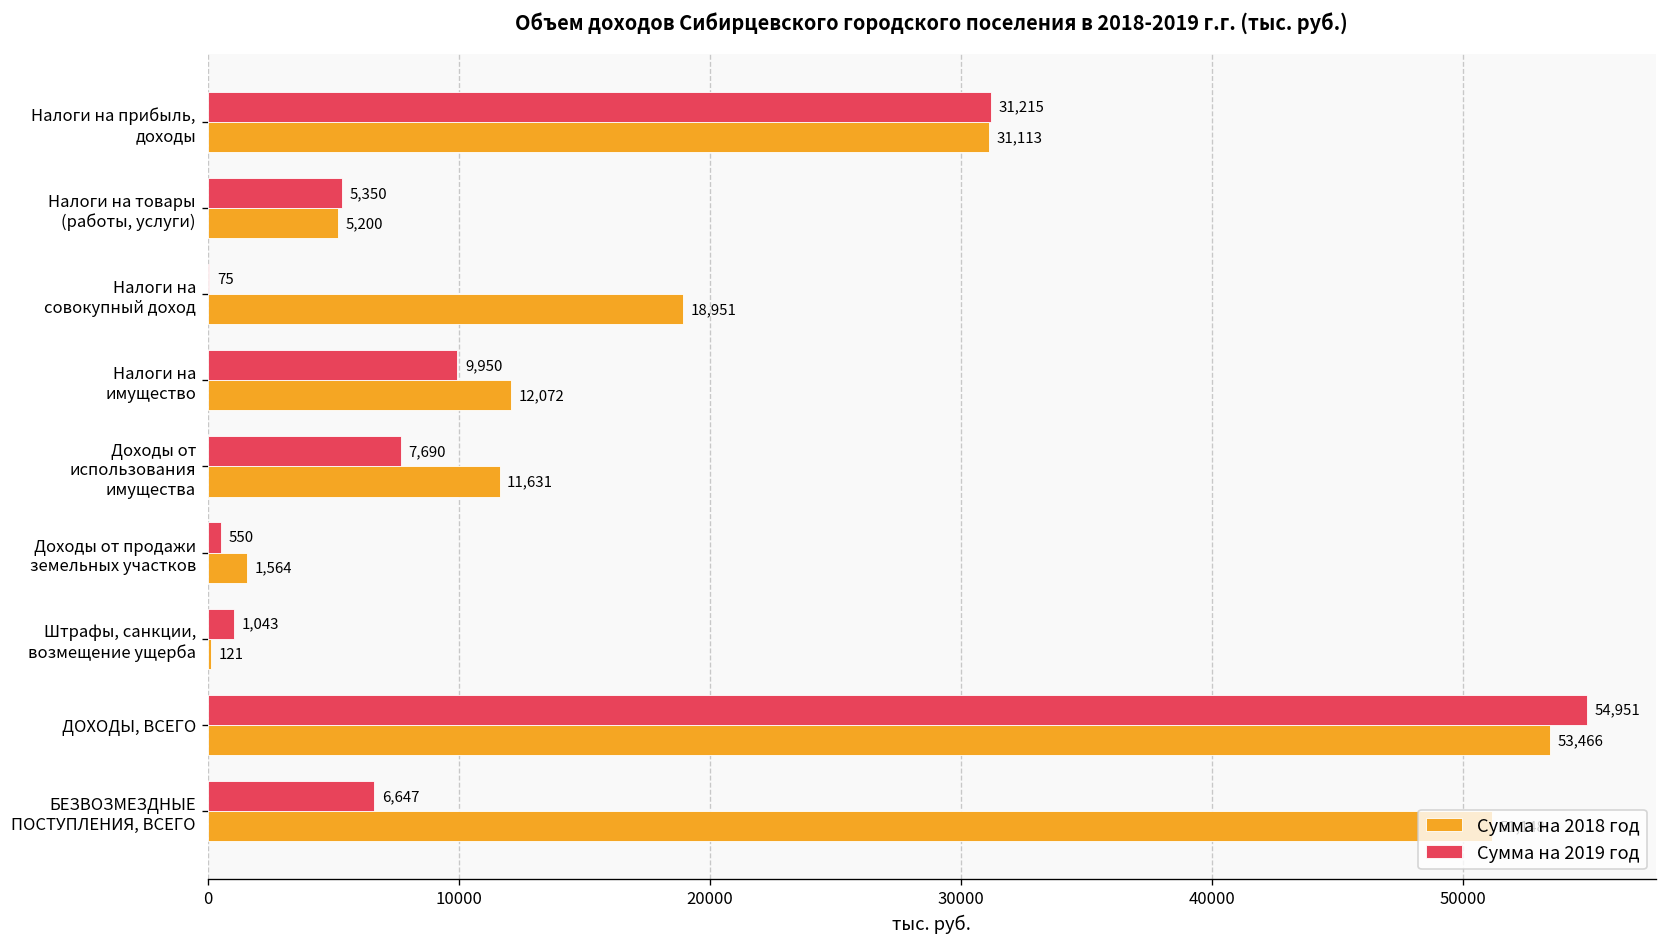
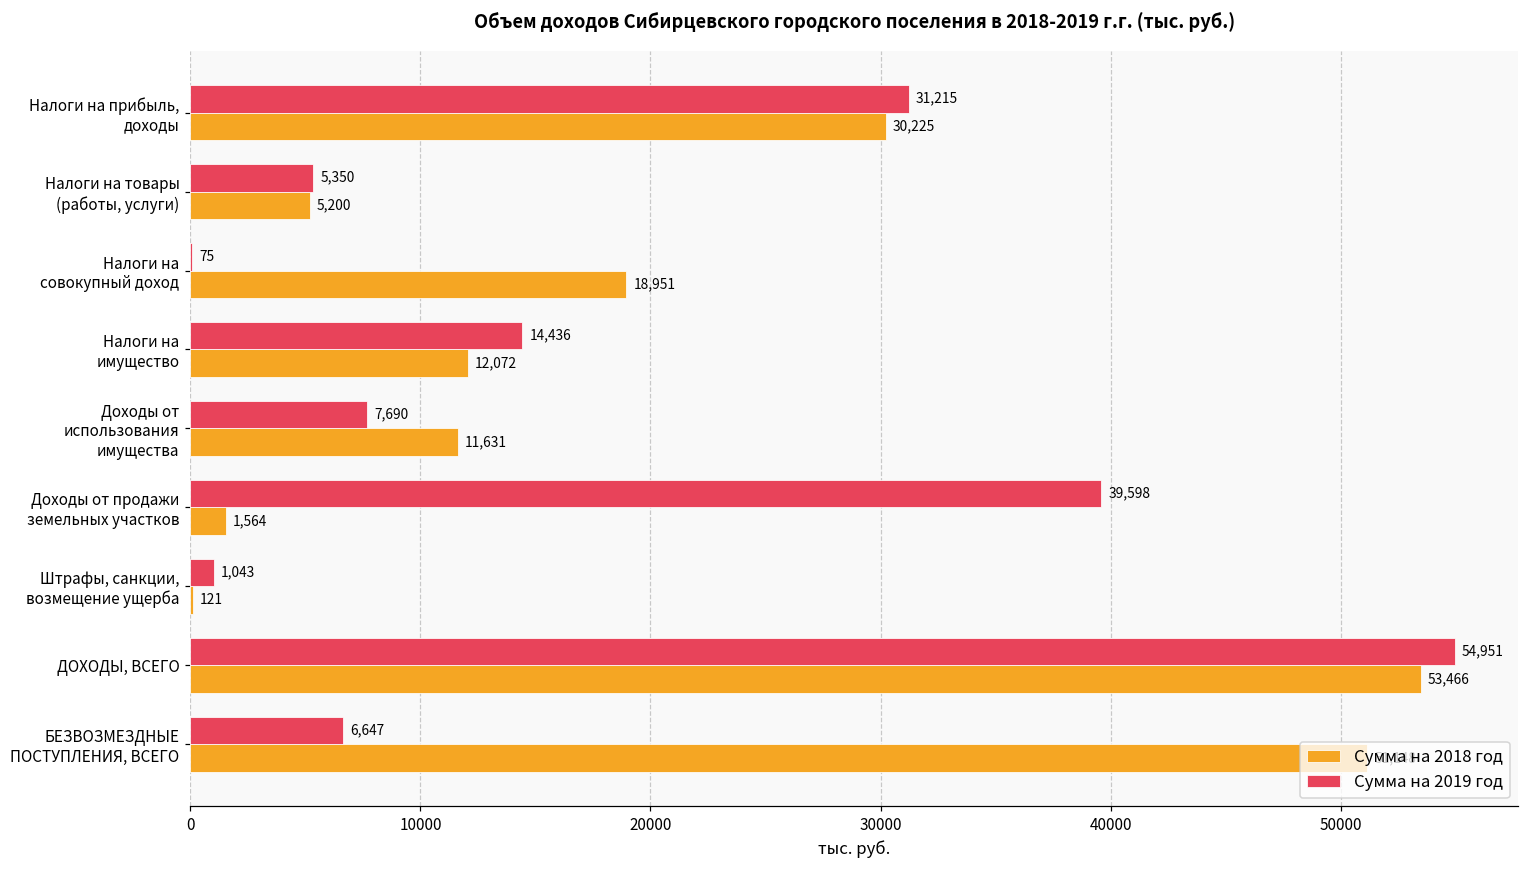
  {
    "Сумма на 2018 год": {
-     "Налоги на прибыль, доходы": "31,113",
+     "Налоги на прибыль, доходы": "30,225",
      "Налоги на товары (работы, услуги)": "5,200",
      "Налоги на совокупный доход": "18,951",
      "Налоги на имущество": "12,072",
      "Доходы от использования имущества": "11,631",
      "Доходы от продажи земельных участков": "1,564",
      "Штрафы, санкции, возмещение ущерба": "121",
      "ДОХОДЫ, ВСЕГО": "53,466"
    },
    "Сумма на 2019 год": {
      "Налоги на прибыль, доходы": "31,215",
      "Налоги на товары (работы, услуги)": "5,350",
      "Налоги на совокупный доход": "75",
-     "Налоги на имущество": "9,950",
+     "Налоги на имущество": "14,436",
      "Доходы от использования имущества": "7,690",
-     "Доходы от продажи земельных участков": "550",
+     "Доходы от продажи земельных участков": "39,598",
      "Штрафы, санкции, возмещение ущерба": "1,043",
      "ДОХОДЫ, ВСЕГО": "54,951",
      "БЕЗВОЗМЕЗДНЫЕ ПОСТУПЛЕНИЯ, ВСЕГО": "6,647"
    }
  }
